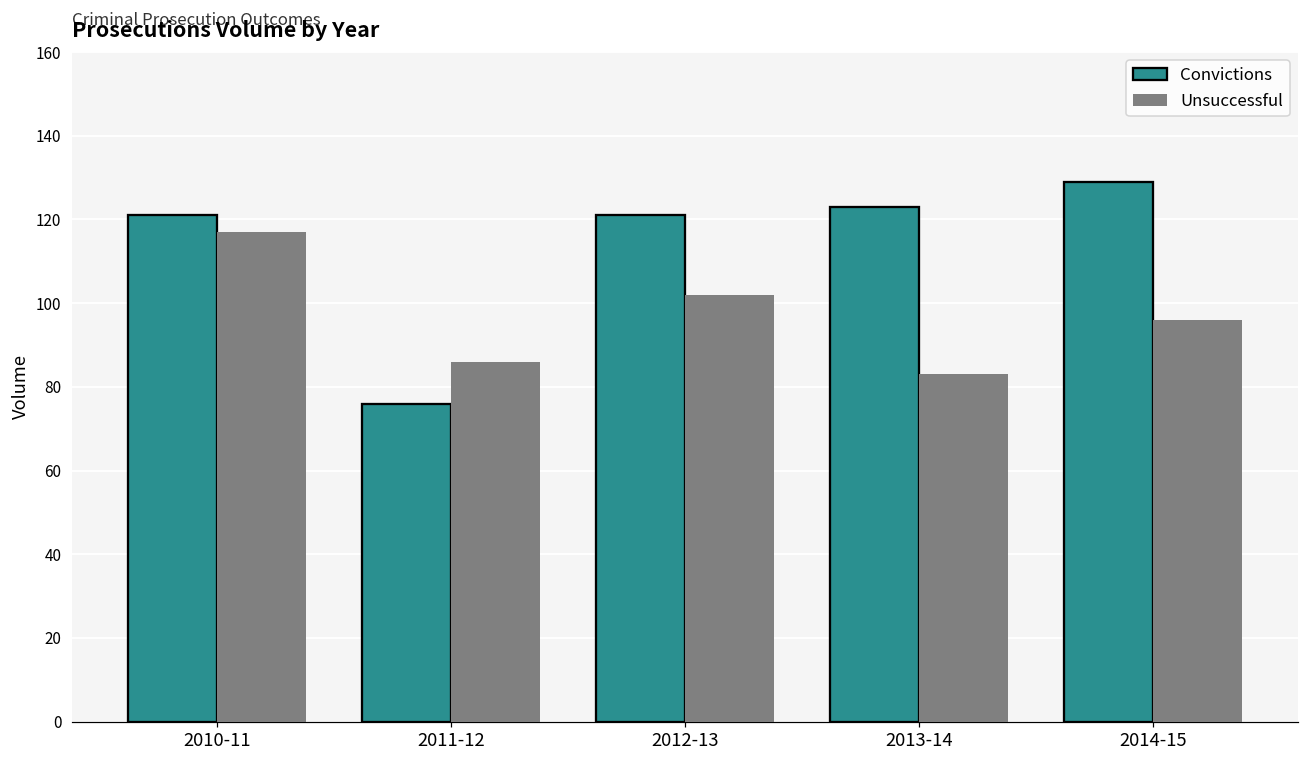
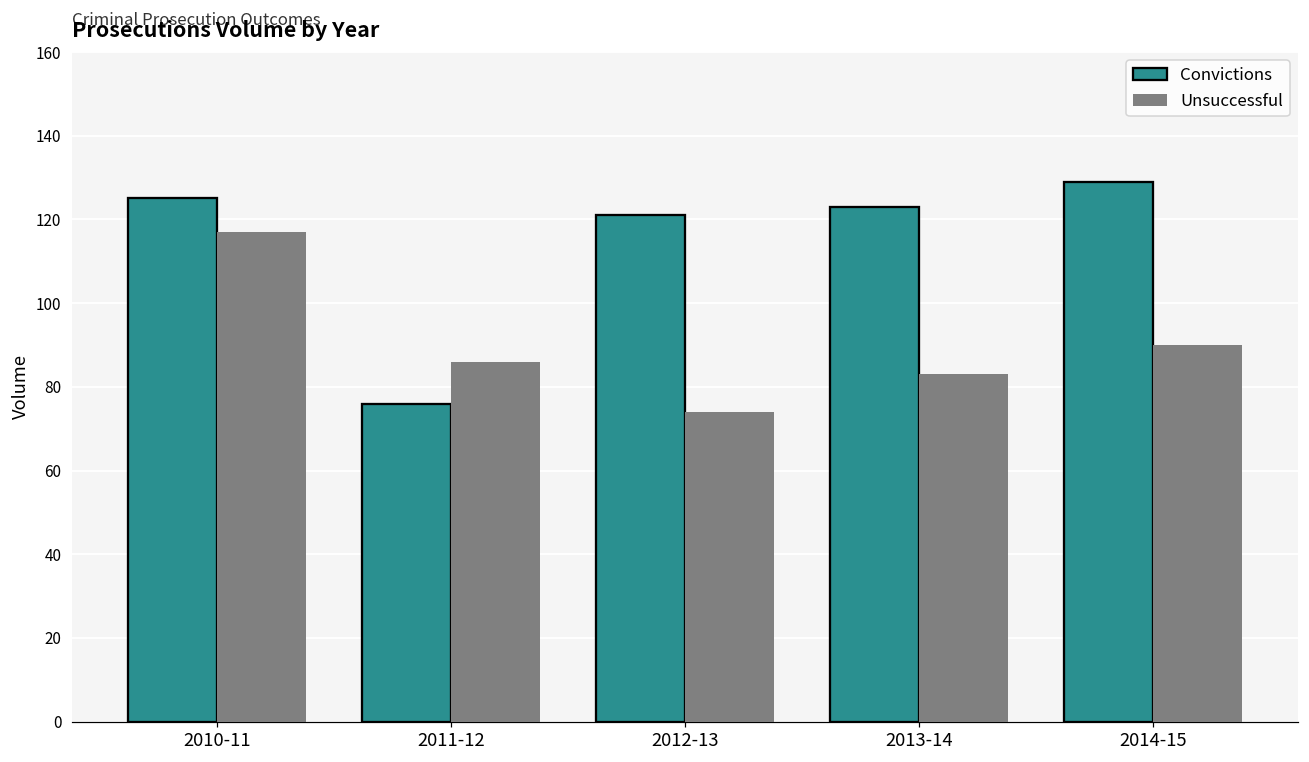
  {
    "Convictions": {
-     "2010-11": 121,
+     "2010-11": 125,
      "2011-12": 76,
      "2012-13": 121,
      "2013-14": 123,
      "2014-15": 129
    },
    "Unsuccessful": {
      "2010-11": 117,
      "2011-12": 86,
-     "2012-13": 102,
+     "2012-13": 74,
      "2013-14": 83,
-     "2014-15": 96
+     "2014-15": 90
    }
  }
